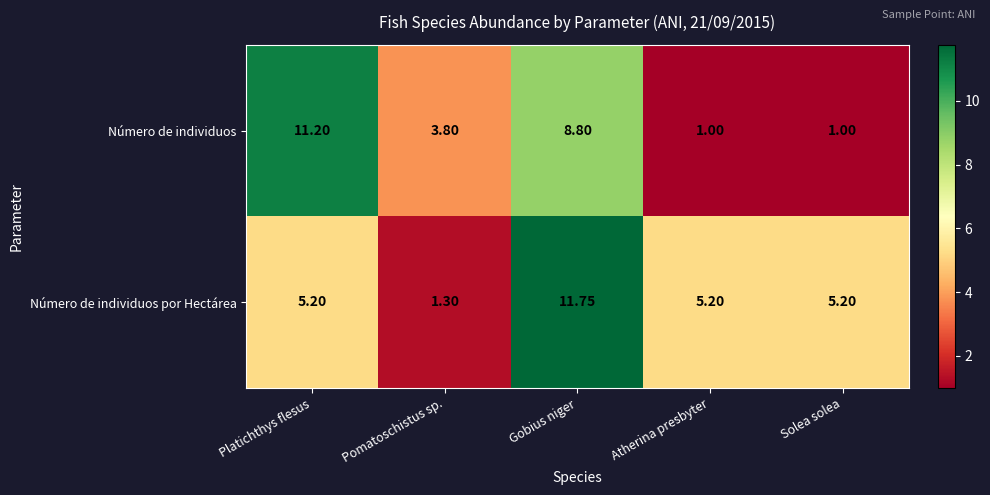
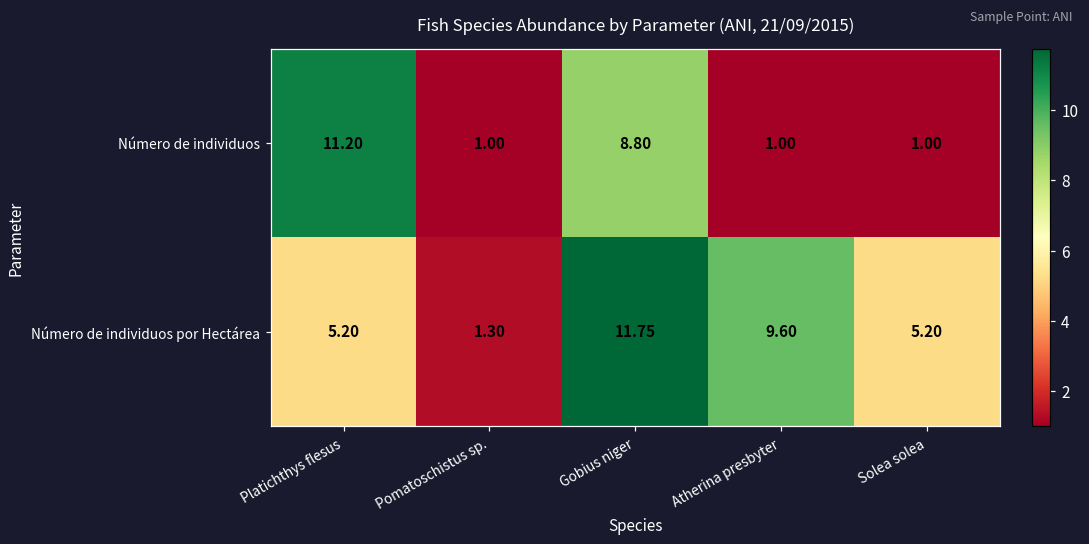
  {
    "Número de individuos": {
      "Platichthys flesus": 11.20,
-     "Pomatoschistus sp.": 3.80,
+     "Pomatoschistus sp.": 1.00,
      "Gobius niger": 8.80,
      "Atherina presbyter": 1.00,
      "Solea solea": 1.00
    },
    "Número de individuos por Hectárea": {
      "Platichthys flesus": 5.20,
      "Pomatoschistus sp.": 1.30,
      "Gobius niger": 11.75,
-     "Atherina presbyter": 5.20,
+     "Atherina presbyter": 9.60,
      "Solea solea": 5.20
    }
  }
